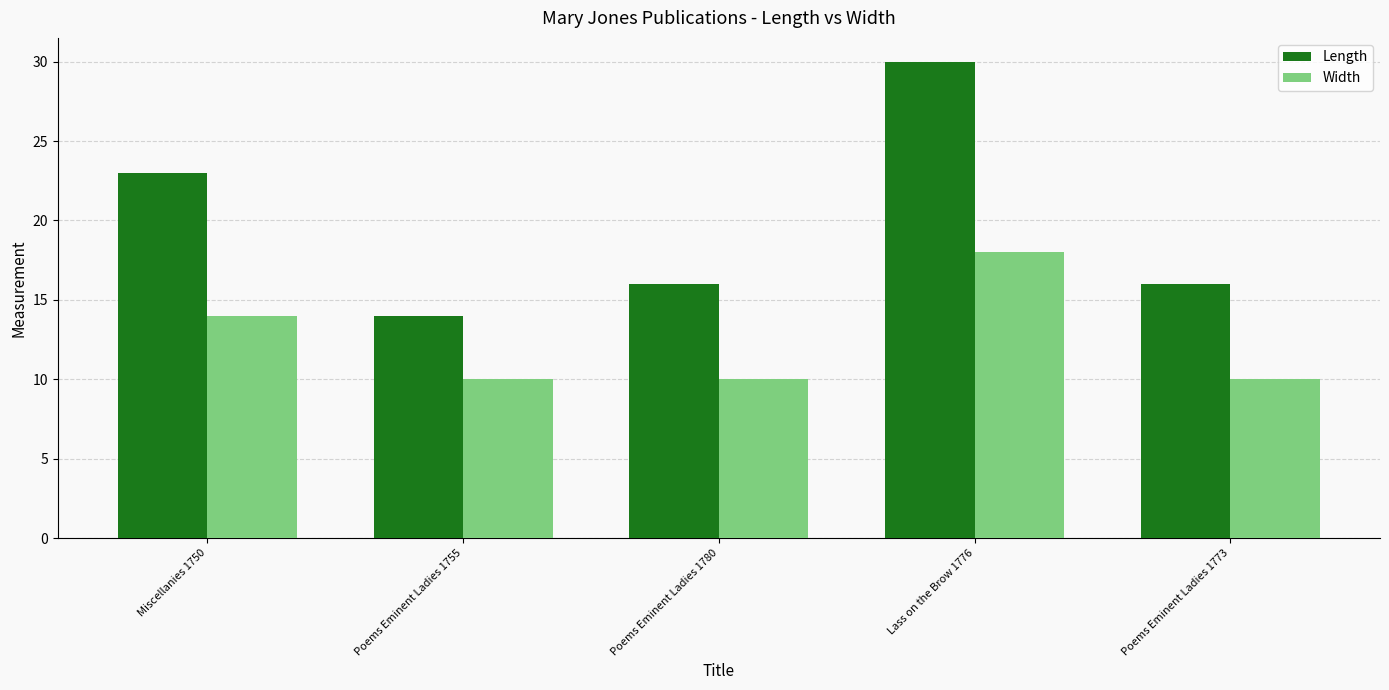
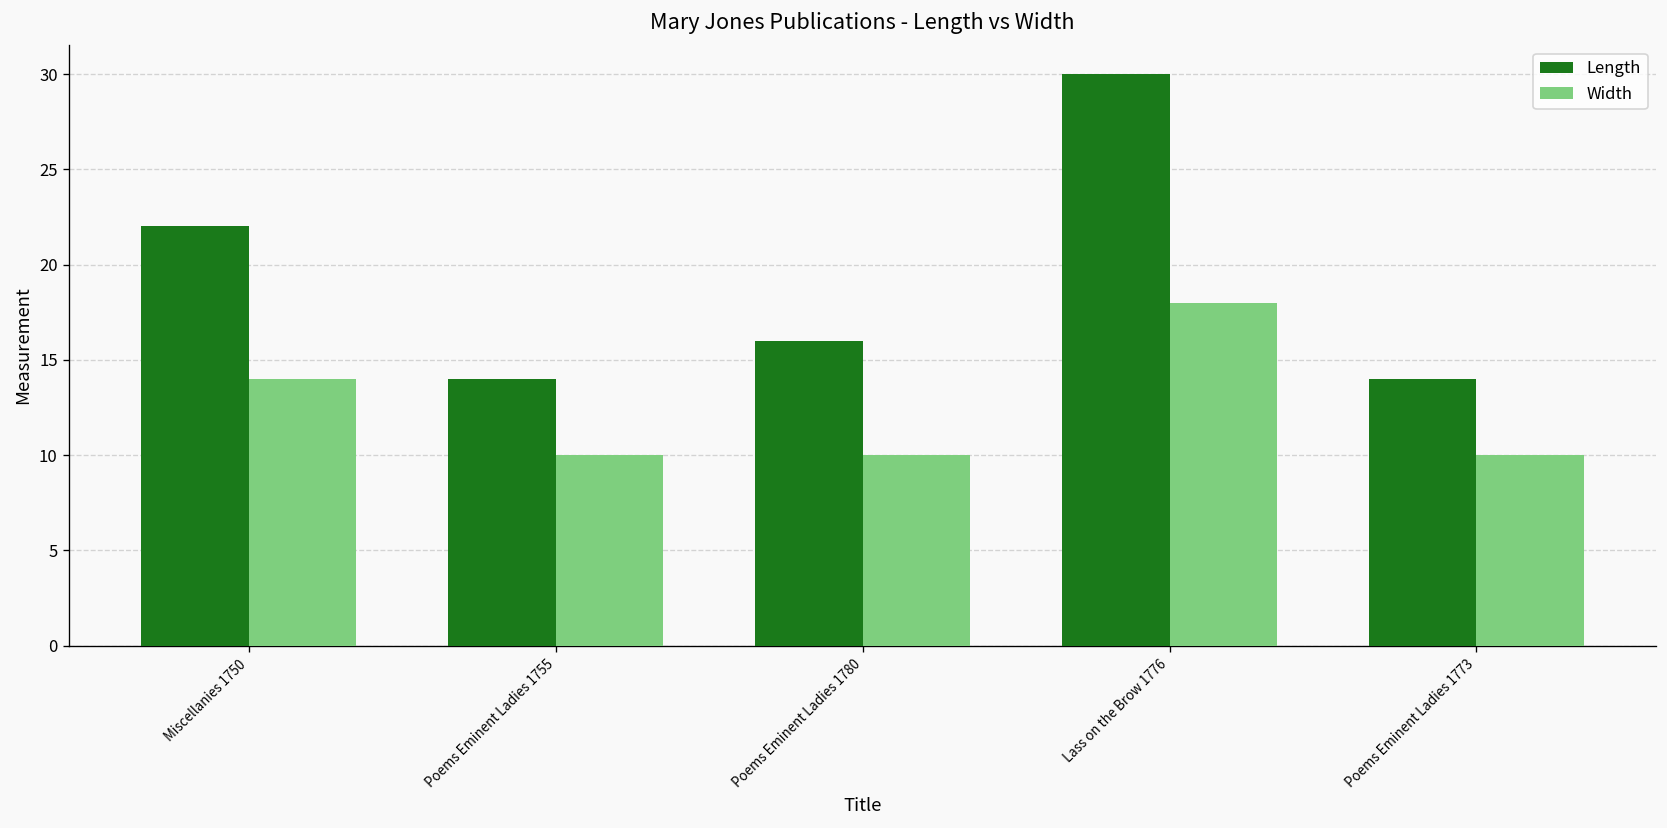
  {
    "Length": {
-     "Miscellanies 1750": 23,
+     "Miscellanies 1750": 22,
      "Poems Eminent Ladies 1755": 14,
      "Poems Eminent Ladies 1780": 16,
      "Lass on the Brow 1776": 30,
-     "Poems Eminent Ladies 1773": 16
+     "Poems Eminent Ladies 1773": 14
    },
    "Width": {
      "Miscellanies 1750": 14,
      "Poems Eminent Ladies 1755": 10,
      "Poems Eminent Ladies 1780": 10,
      "Lass on the Brow 1776": 18,
      "Poems Eminent Ladies 1773": 10
    }
  }
